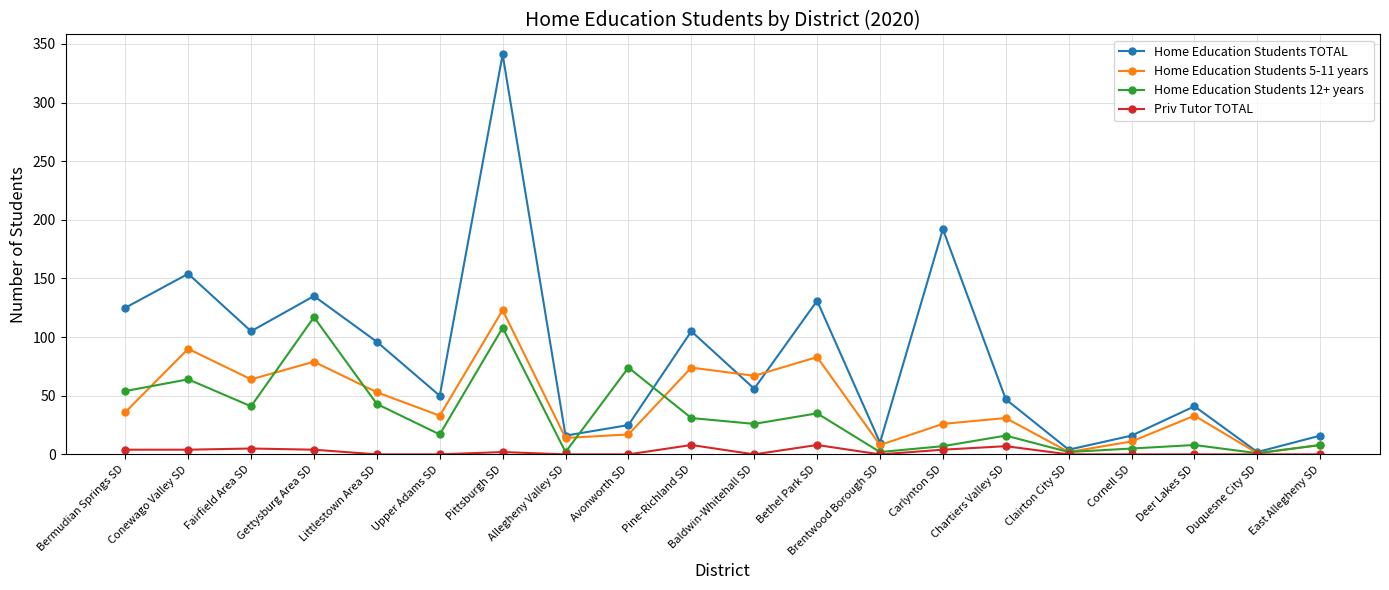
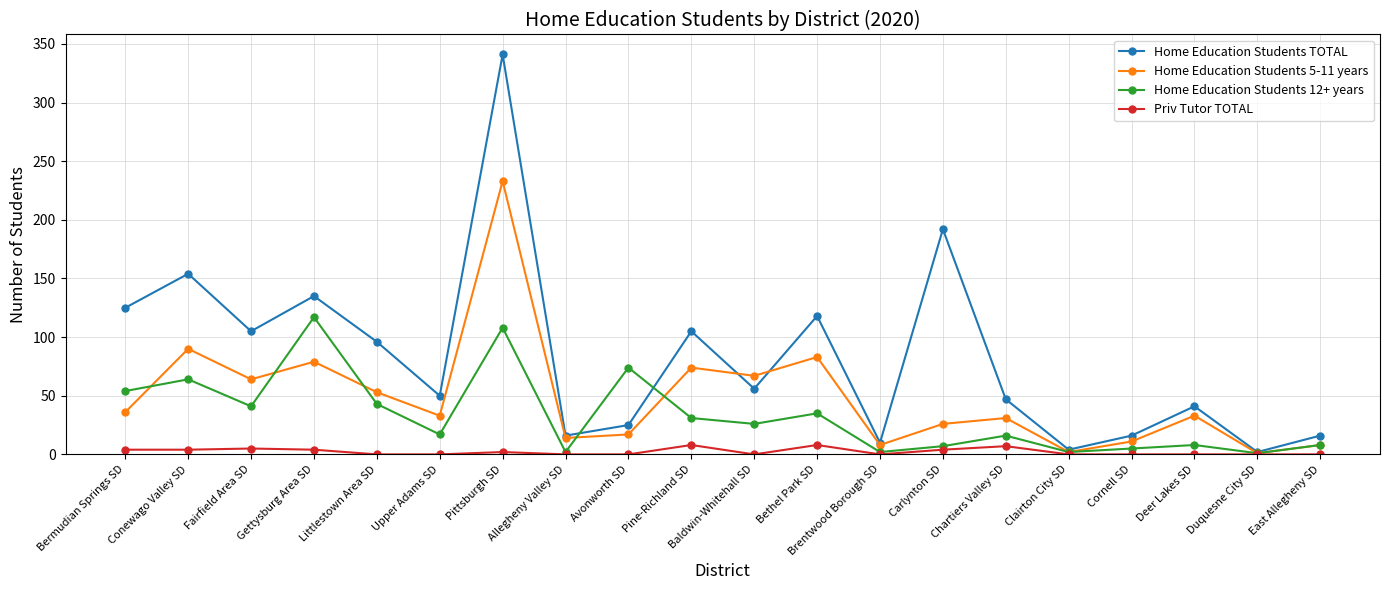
  {
    "Home Education Students TOTAL": {
      "Bermudian Springs SD": 125,
      "Conewago Valley SD": 154,
      "Fairfield Area SD": 105,
      "Gettysburg Area SD": 135,
      "Littlestown Area SD": 96,
      "Upper Adams SD": 50,
      "Pittsburgh SD": 341,
      "Avonworth SD": 25,
      "Pine-Richland SD": 105,
      "Baldwin-Whitehall SD": 56,
-     "Bethel Park SD": 131,
+     "Bethel Park SD": 118,
      "Carlynton SD": 192,
      "Chartiers Valley SD": 47,
      "Cornell SD": 16,
      "Deer Lakes SD": 41,
      "East Allegheny SD": 16
    },
    "Home Education Students 5-11 years": {
      "Bermudian Springs SD": 36,
      "Conewago Valley SD": 90,
      "Fairfield Area SD": 64,
      "Gettysburg Area SD": 79,
      "Littlestown Area SD": 53,
      "Upper Adams SD": 33,
-     "Pittsburgh SD": 123,
+     "Pittsburgh SD": 233,
      "Avonworth SD": 17,
      "Pine-Richland SD": 74,
      "Baldwin-Whitehall SD": 67,
      "Bethel Park SD": 83,
      "Carlynton SD": 26,
      "Chartiers Valley SD": 31,
      "Cornell SD": 11,
      "Deer Lakes SD": 33
    },
    "Home Education Students 12+ years": {
      "Bermudian Springs SD": 54,
      "Conewago Valley SD": 64,
      "Fairfield Area SD": 41,
      "Gettysburg Area SD": 117,
      "Littlestown Area SD": 43,
      "Upper Adams SD": 17,
      "Pittsburgh SD": 108,
      "Avonworth SD": 74,
      "Pine-Richland SD": 31,
      "Baldwin-Whitehall SD": 26,
      "Bethel Park SD": 35,
      "Carlynton SD": 7,
      "Chartiers Valley SD": 16,
      "Cornell SD": 5,
      "Deer Lakes SD": 8
    },
    "Priv Tutor TOTAL": {
      "Bermudian Springs SD": 4,
      "Conewago Valley SD": 4,
      "Fairfield Area SD": 5,
      "Gettysburg Area SD": 4,
      "Littlestown Area SD": 0,
      "Upper Adams SD": 0,
      "Pittsburgh SD": 2,
      "Avonworth SD": 0,
      "Pine-Richland SD": 8,
      "Baldwin-Whitehall SD": 0,
      "Bethel Park SD": 8,
      "Carlynton SD": 4,
      "Chartiers Valley SD": 7,
      "Cornell SD": 0,
      "Deer Lakes SD": 0,
      "East Allegheny SD": 0
    }
  }
